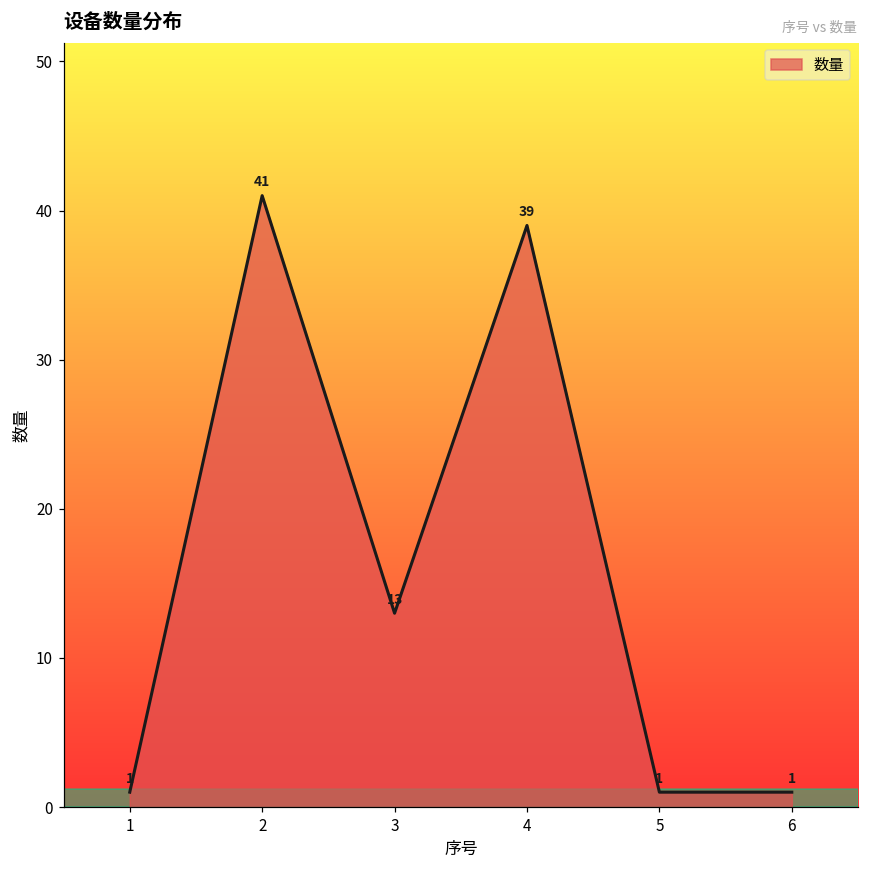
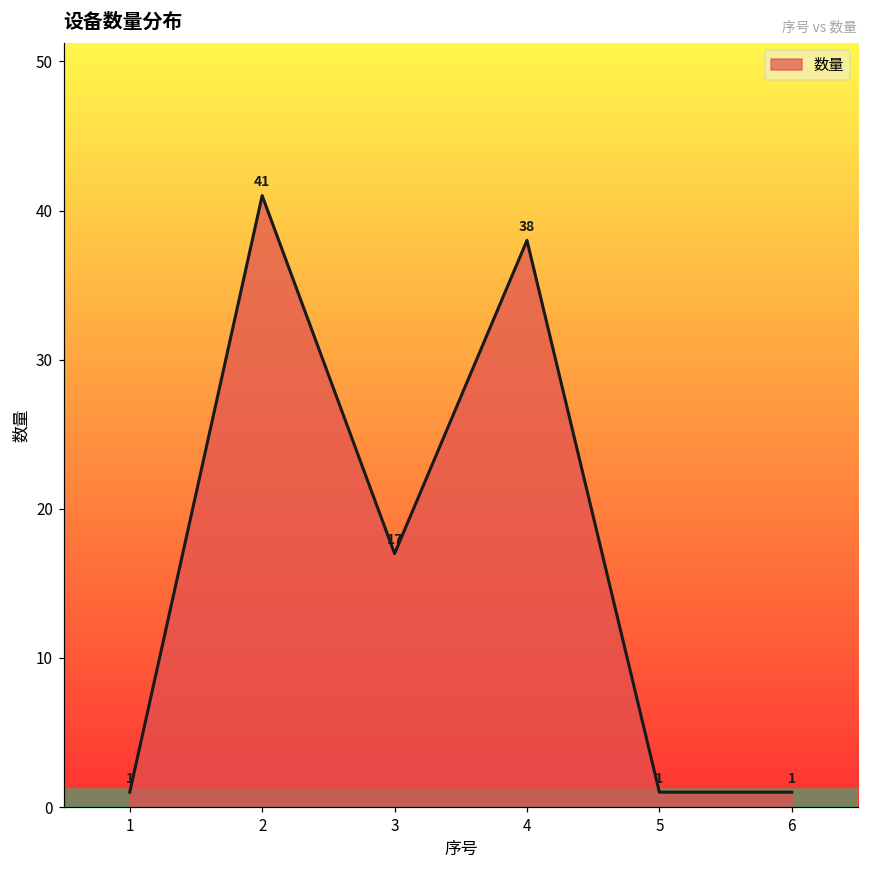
  {
    "2": 41,
-   "3": 13,
-   "4": 39
+   "3": 17,
+   "4": 38
  }
